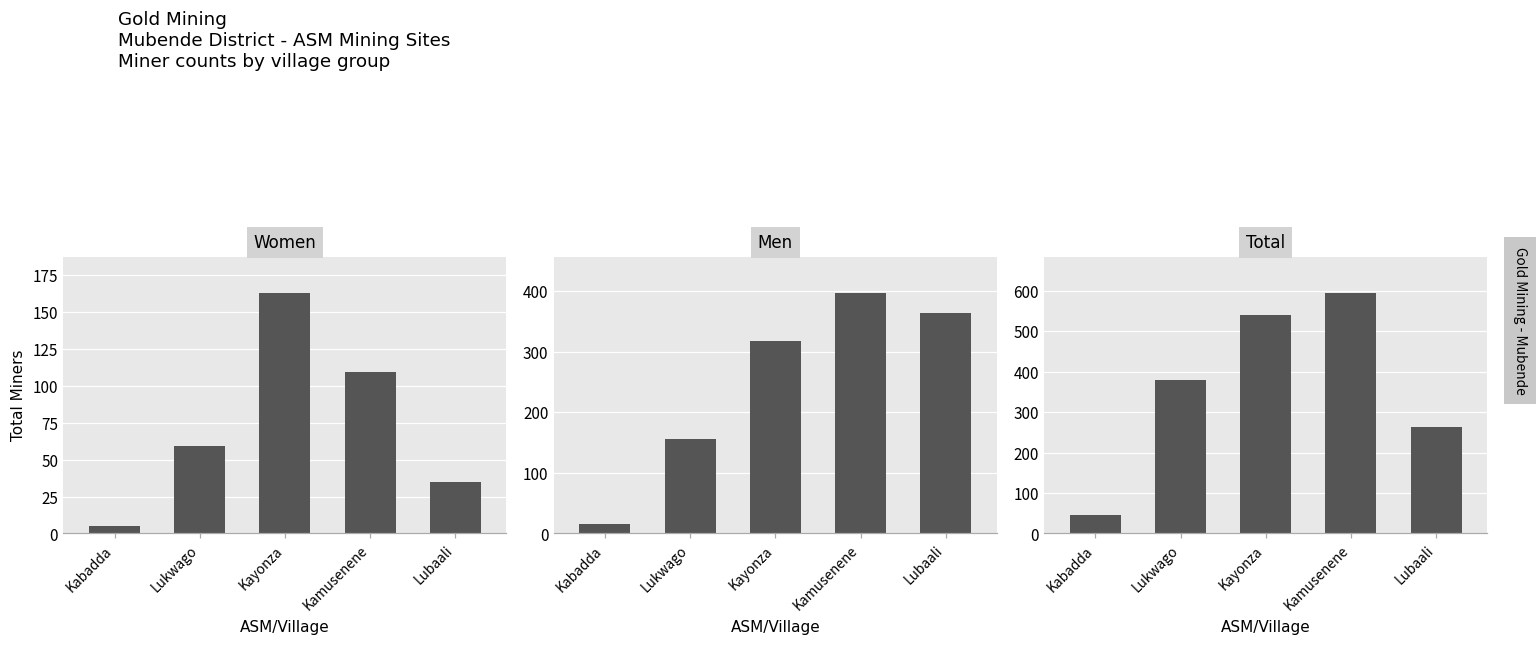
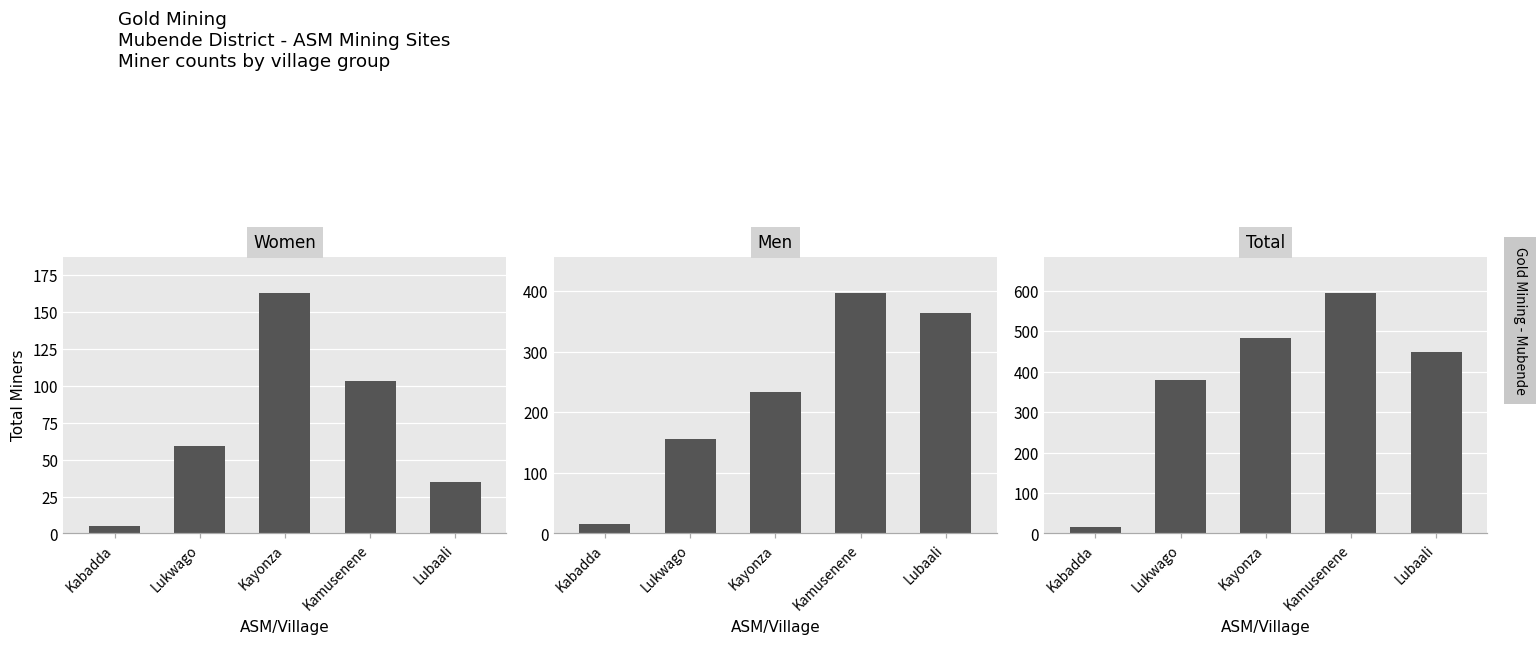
  {
    "Women": {
      "Kabadda": 5,
      "Lukwago": 59,
      "Kayonza": 163,
-     "Kamusenene": 109,
+     "Kamusenene": 103,
      "Lubaali": 35
    },
    "Men": {
      "Kabadda": 20,
      "Lukwago": 160,
-     "Kayonza": 320,
+     "Kayonza": 230,
      "Kamusenene": 400,
      "Lubaali": 360
    },
    "Total": {
-     "Kabadda": 50,
+     "Kabadda": 20,
      "Lukwago": 380,
-     "Kayonza": 540,
+     "Kayonza": 480,
      "Kamusenene": 600,
-     "Lubaali": 260
+     "Lubaali": 450
    }
  }
